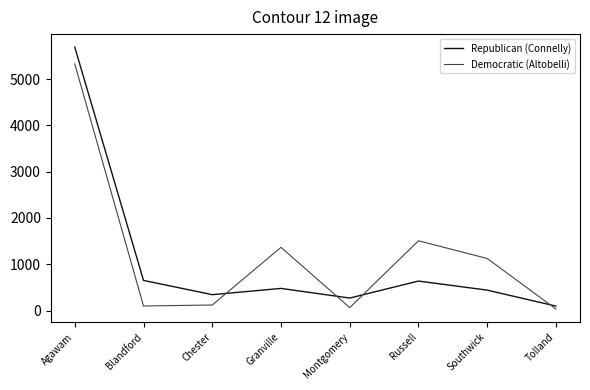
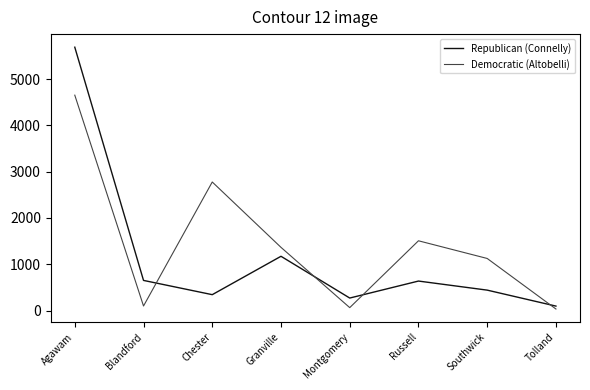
  {
    "Republican (Connelly)": {
      "Agawam": 5700,
      "Blandford": 700,
      "Chester": 300,
-     "Granville": 500,
+     "Granville": 1200,
      "Montgomery": 300,
      "Russell": 600,
      "Southwick": 400,
      "Tolland": 100
    },
    "Democratic (Altobelli)": {
-     "Agawam": 5300,
+     "Agawam": 4700,
      "Blandford": 100,
-     "Chester": 100,
+     "Chester": 2800,
      "Granville": 1400,
      "Montgomery": 100,
      "Russell": 1500,
      "Southwick": 1100,
      "Tolland": 0
    }
  }
